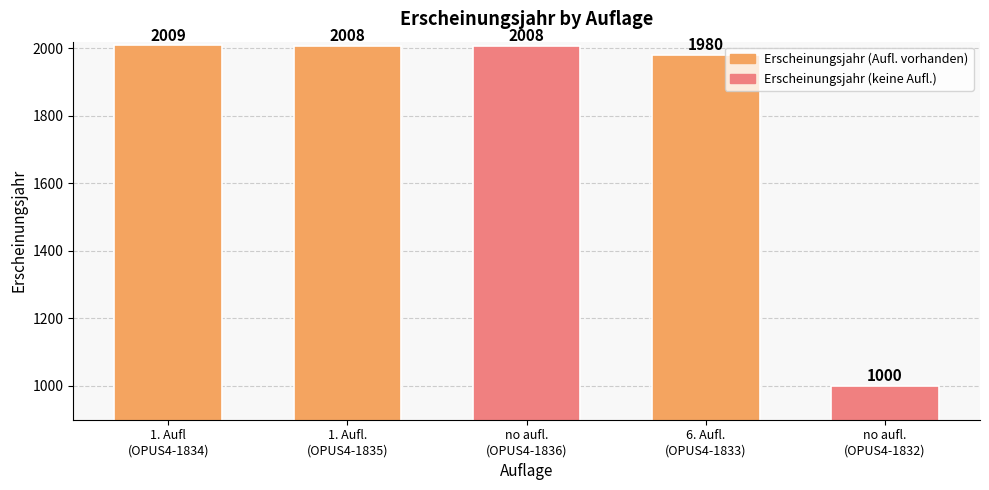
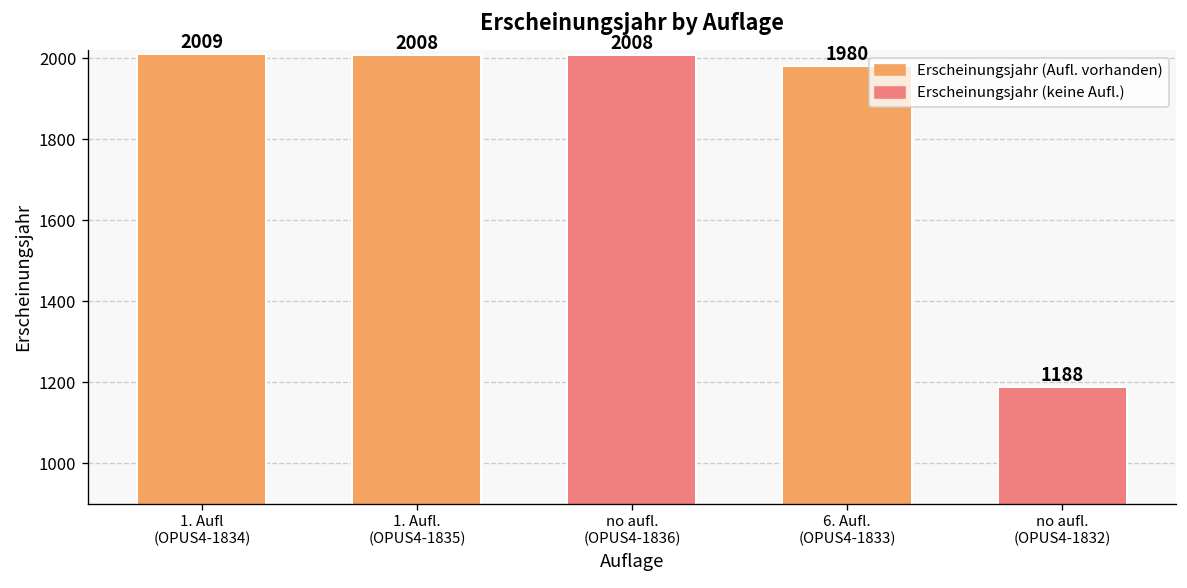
  {
    "1. Aufl (OPUS4-1834)": 2009,
    "1. Aufl. (OPUS4-1835)": 2008,
    "no aufl. (OPUS4-1836)": 2008,
    "6. Aufl. (OPUS4-1833)": 1980,
-   "no aufl. (OPUS4-1832)": 1000
+   "no aufl. (OPUS4-1832)": 1188
  }
